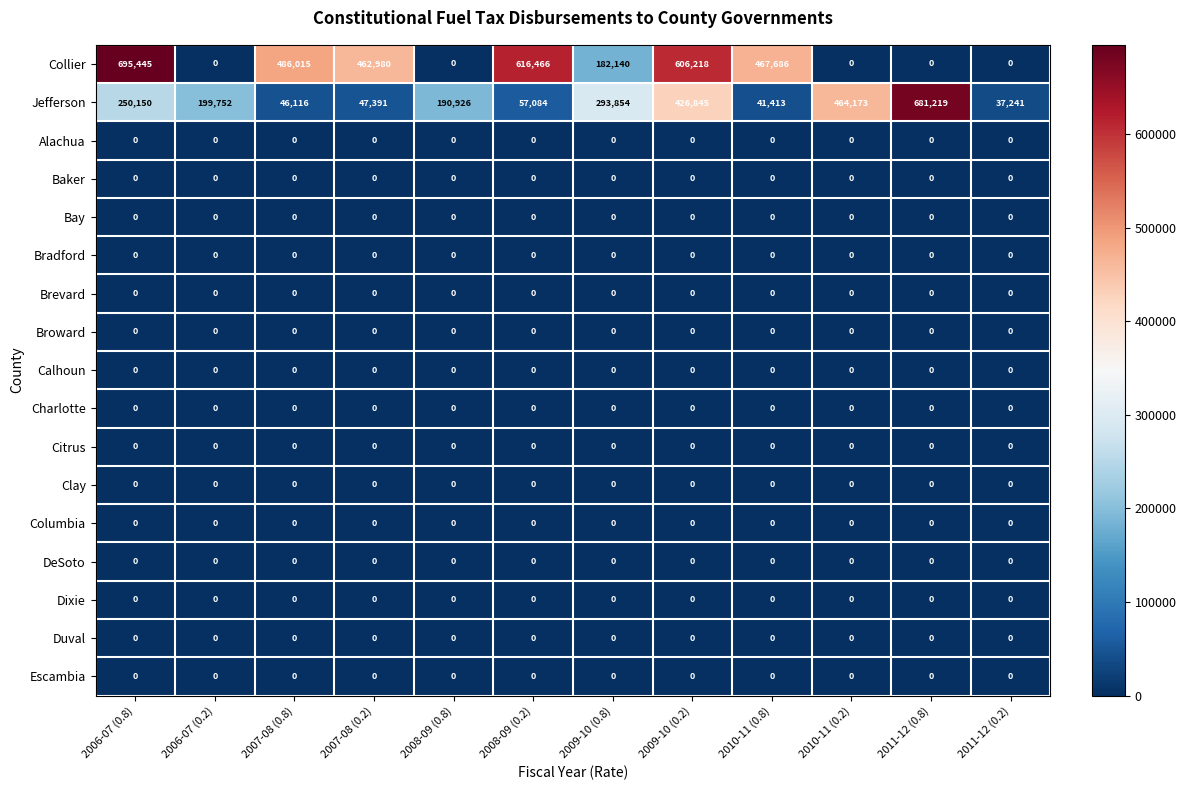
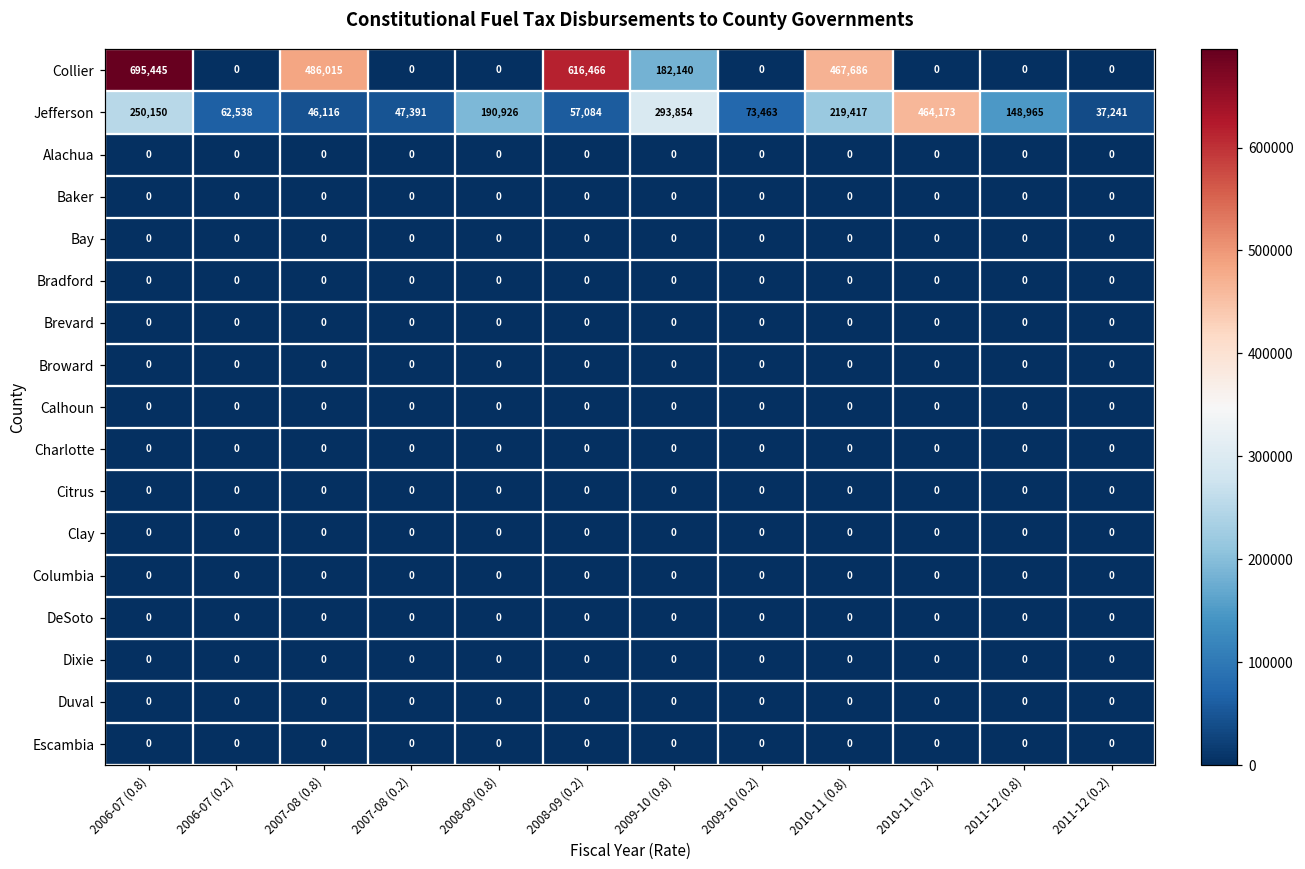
  {
    "Collier": {
      "2006-07 (0.8)": "695,445",
      "2006-07 (0.2)": "0",
      "2007-08 (0.8)": "486,015",
-     "2007-08 (0.2)": "462,980",
+     "2007-08 (0.2)": "0",
      "2008-09 (0.8)": "0",
      "2008-09 (0.2)": "616,466",
      "2009-10 (0.8)": "182,140",
-     "2009-10 (0.2)": "606,218",
+     "2009-10 (0.2)": "0",
      "2010-11 (0.8)": "467,686",
      "2010-11 (0.2)": "0",
      "2011-12 (0.8)": "0",
      "2011-12 (0.2)": "0"
    },
    "Jefferson": {
      "2006-07 (0.8)": "250,150",
-     "2006-07 (0.2)": "199,752",
+     "2006-07 (0.2)": "62,538",
      "2007-08 (0.8)": "46,116",
      "2007-08 (0.2)": "47,391",
      "2008-09 (0.8)": "190,926",
      "2008-09 (0.2)": "57,084",
      "2009-10 (0.8)": "293,854",
-     "2009-10 (0.2)": "426,845",
-     "2010-11 (0.8)": "41,413",
+     "2009-10 (0.2)": "73,463",
+     "2010-11 (0.8)": "219,417",
      "2010-11 (0.2)": "464,173",
-     "2011-12 (0.8)": "681,219",
+     "2011-12 (0.8)": "148,965",
      "2011-12 (0.2)": "37,241"
    }
  }
